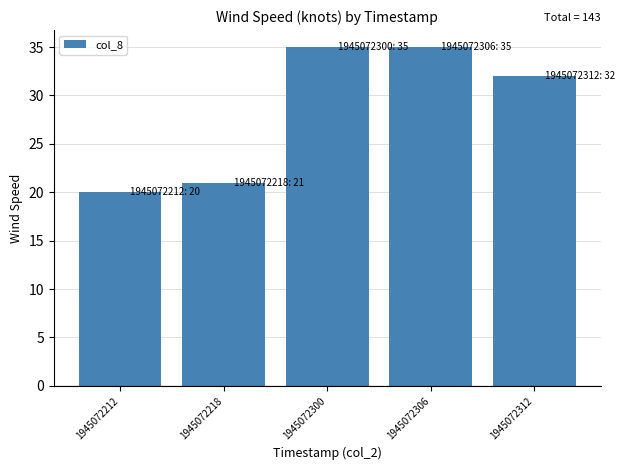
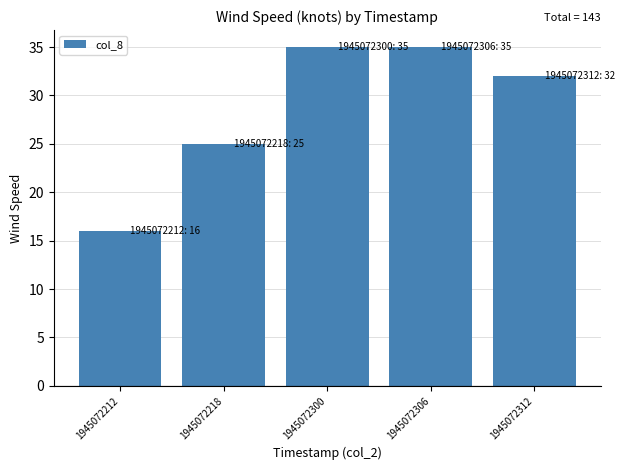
  {
-   "1945072212": 20,
-   "1945072218": 21,
+   "1945072212": 16,
+   "1945072218": 25,
    "1945072300": 35,
    "1945072306": 35,
    "1945072312": 32
  }
